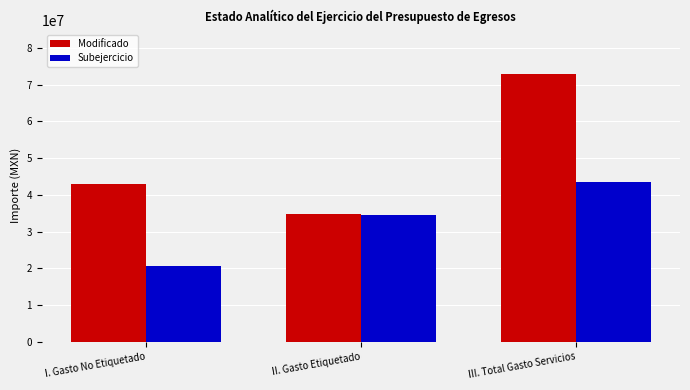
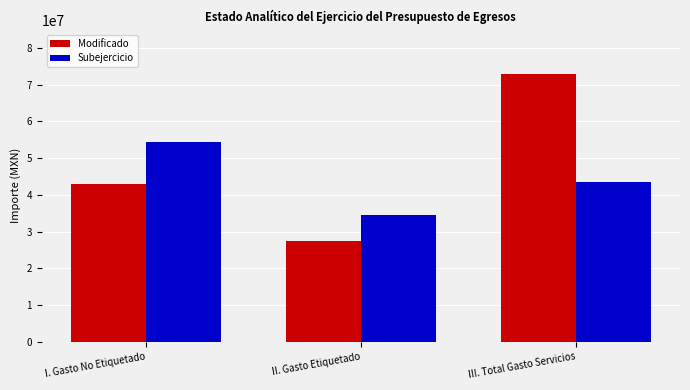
  {
    "Modificado": {
      "I. Gasto No Etiquetado": 43000000,
-     "II. Gasto Etiquetado": 35000000,
+     "II. Gasto Etiquetado": 28000000,
      "III. Total Gasto Servicios": 73000000
    },
    "Subejercicio": {
-     "I. Gasto No Etiquetado": 21000000,
+     "I. Gasto No Etiquetado": 54000000,
      "II. Gasto Etiquetado": 34000000,
      "III. Total Gasto Servicios": 44000000
    }
  }
